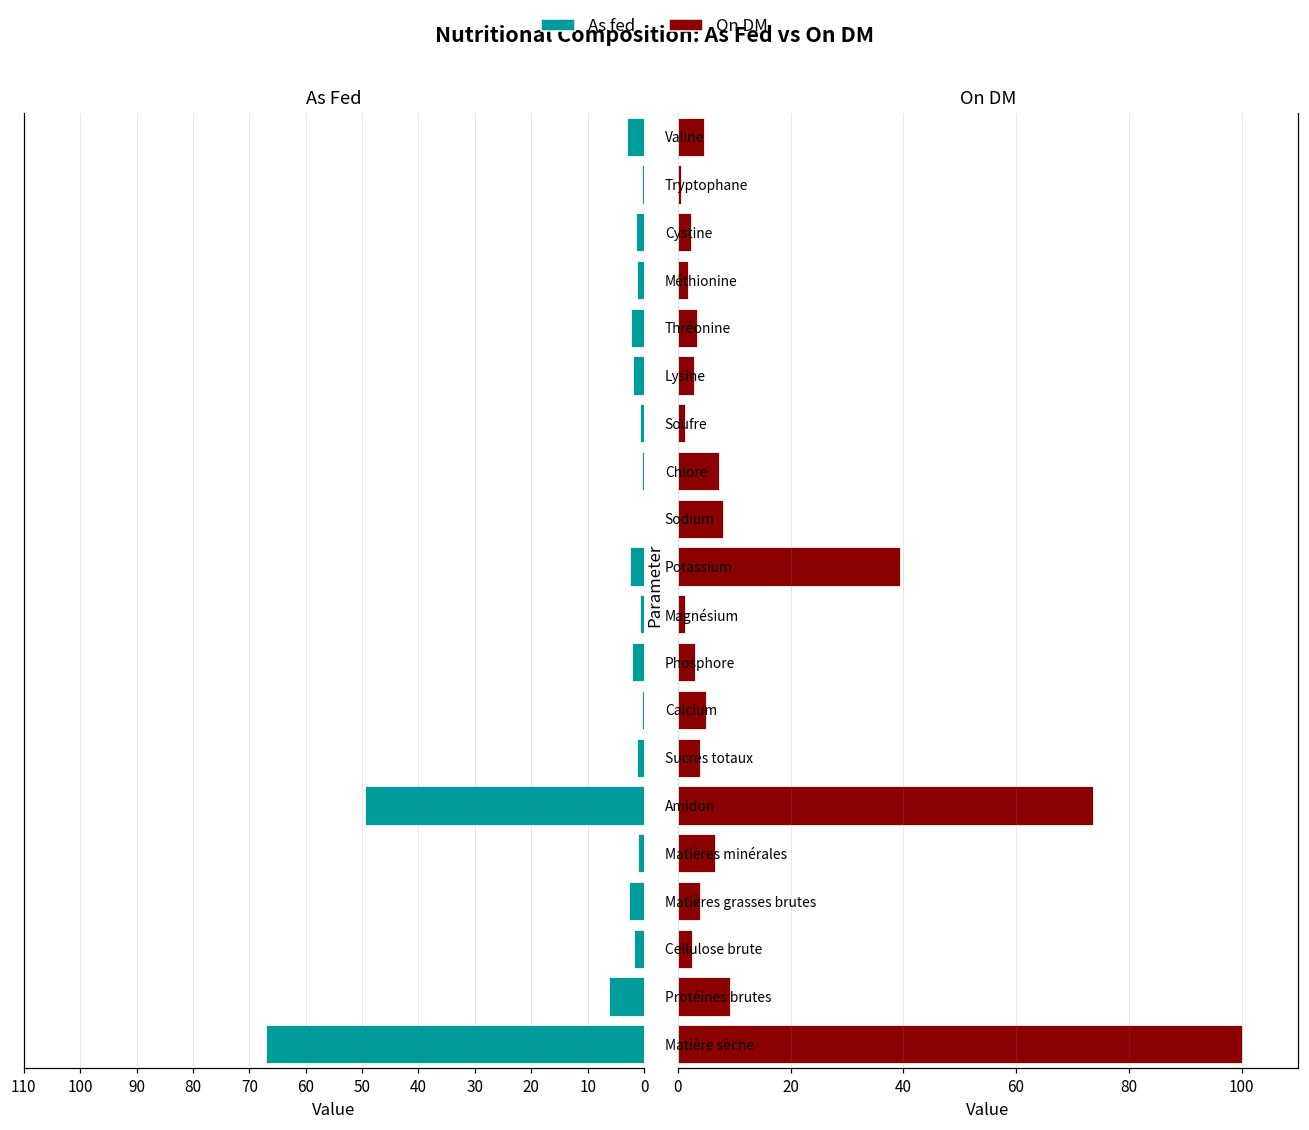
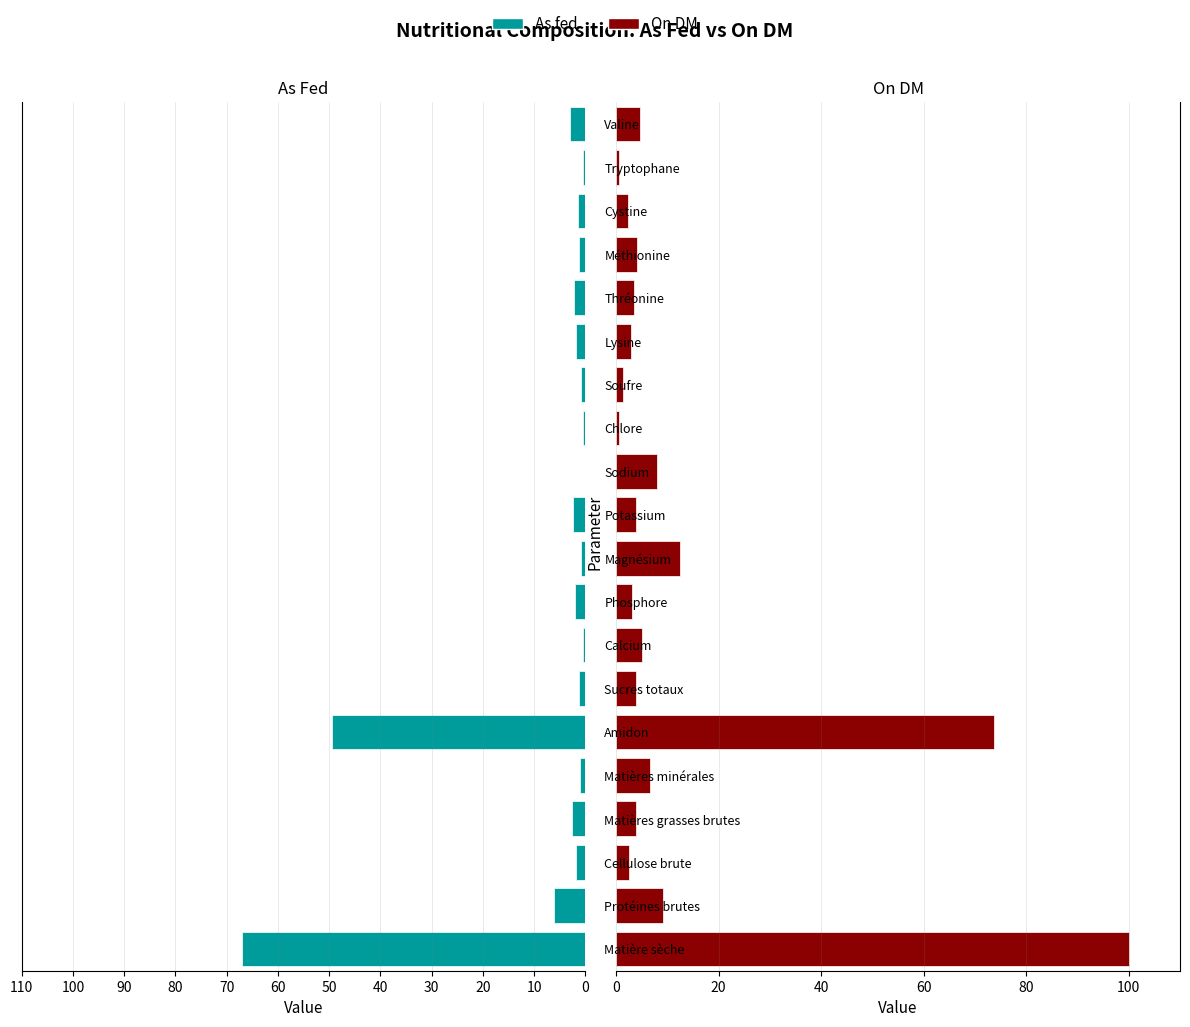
  {
    "On DM": {
      "Valine": 5,
      "Tryptophane": 1,
      "Cystine": 2,
-     "Méthionine": 2,
+     "Méthionine": 4,
      "Thréonine": 3,
      "Lysine": 3,
      "Soufre": 1,
-     "Chlore": 7,
+     "Chlore": 1,
      "Sodium": 8,
-     "Potassium": 40,
-     "Magnésium": 1,
+     "Potassium": 4,
+     "Magnésium": 12,
      "Phosphore": 3,
      "Calcium": 5,
      "Sucres totaux": 4,
      "Amidon": 74,
      "Matières minérales": 7,
      "Matières grasses brutes": 4,
      "Cellulose brute": 3,
      "Protéines brutes": 9,
      "Matière sèche": 100
    }
  }
